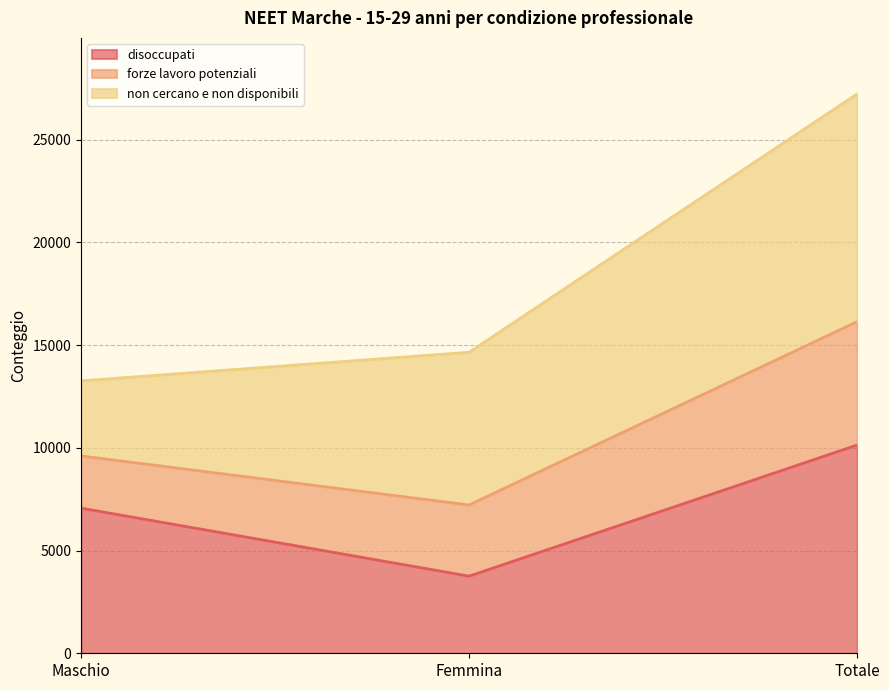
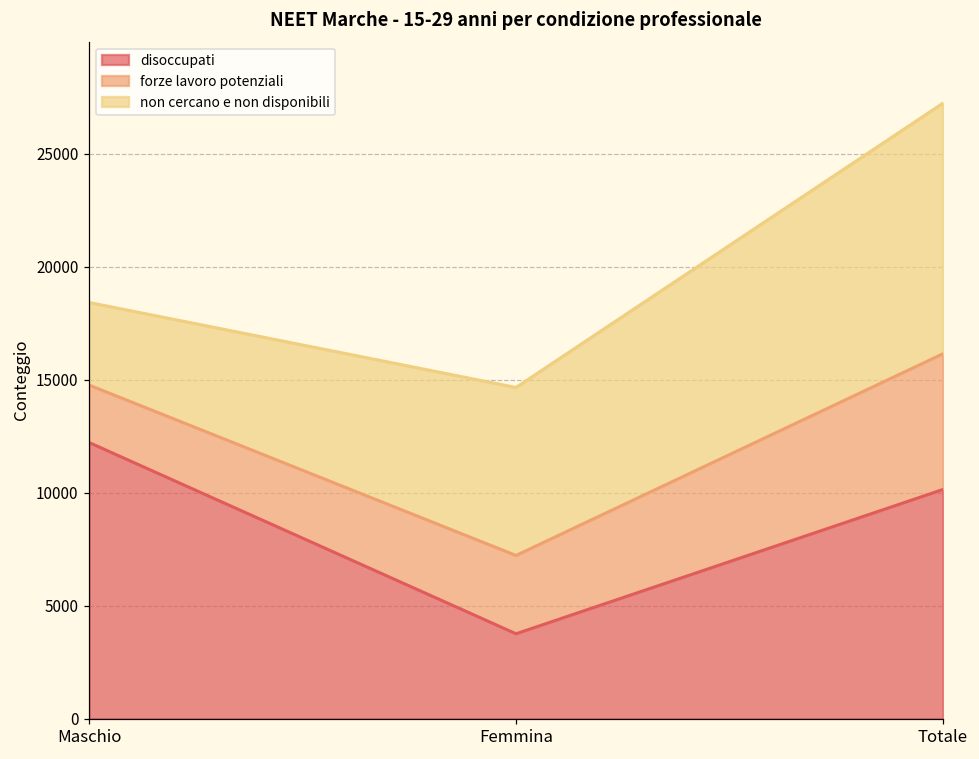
  {
    "disoccupati": {
-     "Maschio": 7100,
+     "Maschio": 12200,
      "Femmina": 3800,
      "Totale": 10100
    }
  }
